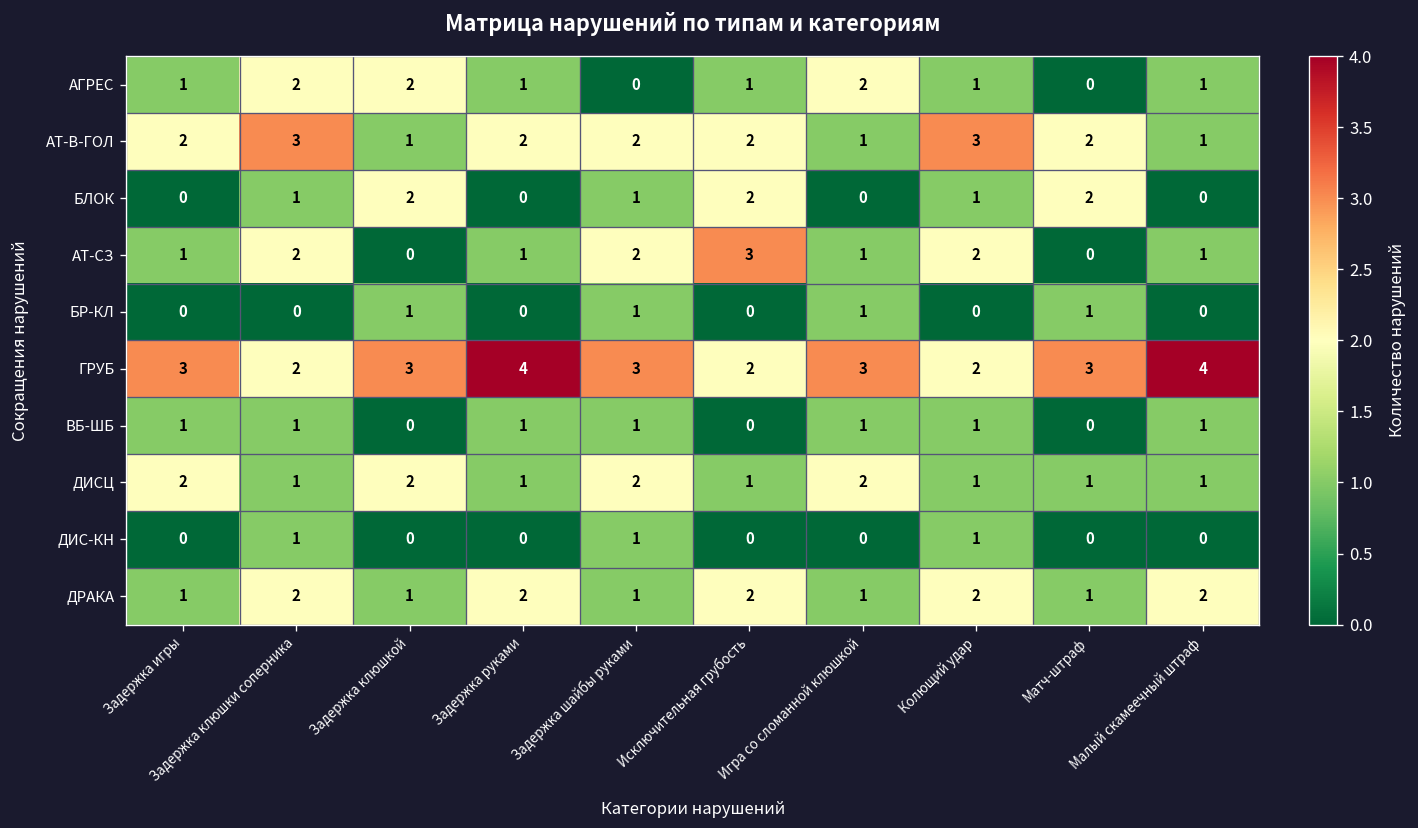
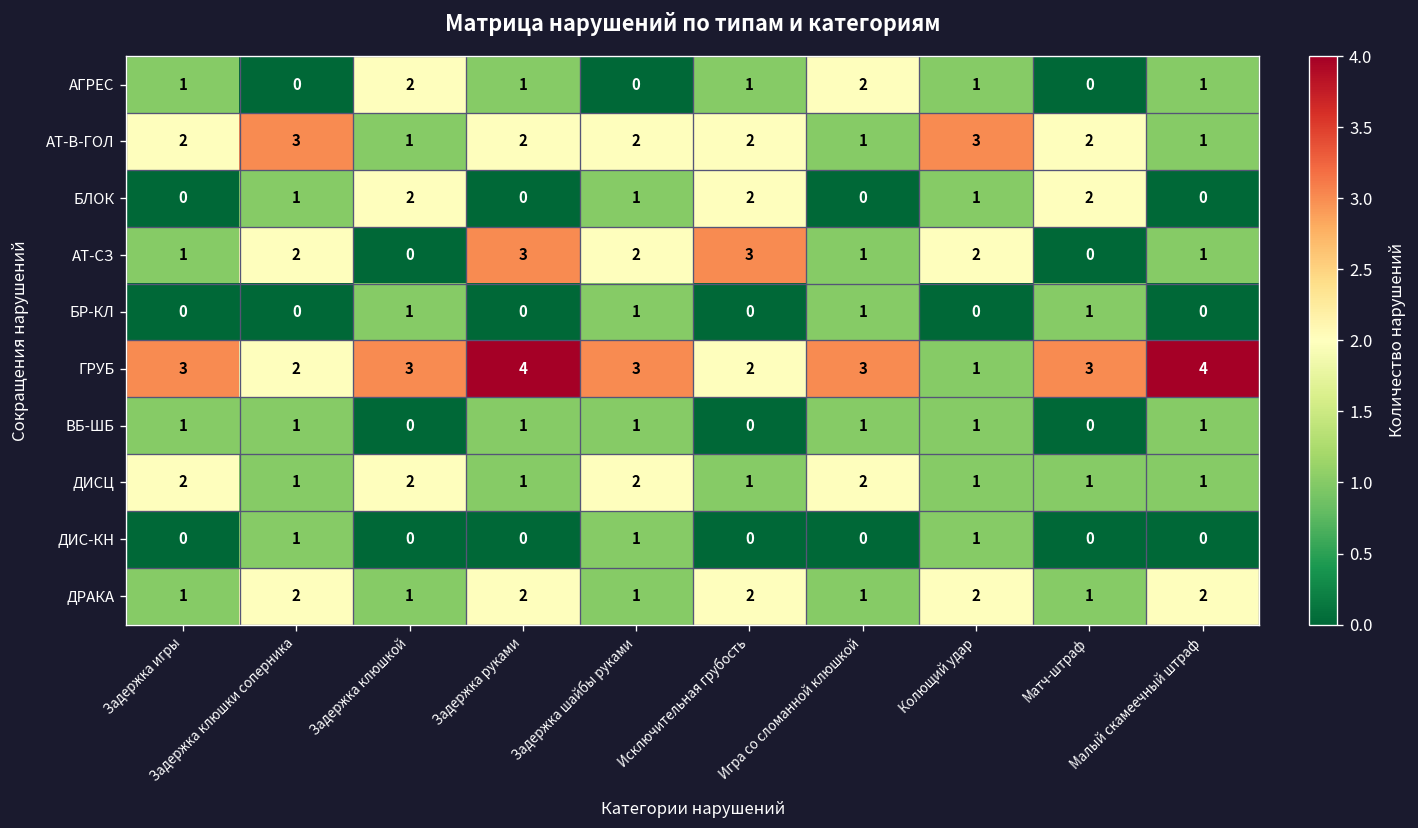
  {
    "АГРЕС": {
      "Задержка игры": 1,
-     "Задержка клюшки соперника": 2,
+     "Задержка клюшки соперника": 0,
      "Задержка клюшкой": 2,
      "Задержка руками": 1,
      "Задержка шайбы руками": 0,
      "Исключительная грубость": 1,
      "Игра со сломанной клюшкой": 2,
      "Колющий удар": 1,
      "Матч-штраф": 0,
      "Малый скамеечный штраф": 1
    },
    "АТ-В-ГОЛ": {
      "Задержка игры": 2,
      "Задержка клюшки соперника": 3,
      "Задержка клюшкой": 1,
      "Задержка руками": 2,
      "Задержка шайбы руками": 2,
      "Исключительная грубость": 2,
      "Игра со сломанной клюшкой": 1,
      "Колющий удар": 3,
      "Матч-штраф": 2,
      "Малый скамеечный штраф": 1
    },
    "БЛОК": {
      "Задержка игры": 0,
      "Задержка клюшки соперника": 1,
      "Задержка клюшкой": 2,
      "Задержка руками": 0,
      "Задержка шайбы руками": 1,
      "Исключительная грубость": 2,
      "Игра со сломанной клюшкой": 0,
      "Колющий удар": 1,
      "Матч-штраф": 2,
      "Малый скамеечный штраф": 0
    },
    "АТ-СЗ": {
      "Задержка игры": 1,
      "Задержка клюшки соперника": 2,
      "Задержка клюшкой": 0,
-     "Задержка руками": 1,
+     "Задержка руками": 3,
      "Задержка шайбы руками": 2,
      "Исключительная грубость": 3,
      "Игра со сломанной клюшкой": 1,
      "Колющий удар": 2,
      "Матч-штраф": 0,
      "Малый скамеечный штраф": 1
    },
    "БР-КЛ": {
      "Задержка игры": 0,
      "Задержка клюшки соперника": 0,
      "Задержка клюшкой": 1,
      "Задержка руками": 0,
      "Задержка шайбы руками": 1,
      "Исключительная грубость": 0,
      "Игра со сломанной клюшкой": 1,
      "Колющий удар": 0,
      "Матч-штраф": 1,
      "Малый скамеечный штраф": 0
    },
    "ГРУБ": {
      "Задержка игры": 3,
      "Задержка клюшки соперника": 2,
      "Задержка клюшкой": 3,
      "Задержка руками": 4,
      "Задержка шайбы руками": 3,
      "Исключительная грубость": 2,
      "Игра со сломанной клюшкой": 3,
-     "Колющий удар": 2,
+     "Колющий удар": 1,
      "Матч-штраф": 3,
      "Малый скамеечный штраф": 4
    },
    "ВБ-ШБ": {
      "Задержка игры": 1,
      "Задержка клюшки соперника": 1,
      "Задержка клюшкой": 0,
      "Задержка руками": 1,
      "Задержка шайбы руками": 1,
      "Исключительная грубость": 0,
      "Игра со сломанной клюшкой": 1,
      "Колющий удар": 1,
      "Матч-штраф": 0,
      "Малый скамеечный штраф": 1
    },
    "ДИСЦ": {
      "Задержка игры": 2,
      "Задержка клюшки соперника": 1,
      "Задержка клюшкой": 2,
      "Задержка руками": 1,
      "Задержка шайбы руками": 2,
      "Исключительная грубость": 1,
      "Игра со сломанной клюшкой": 2,
      "Колющий удар": 1,
      "Матч-штраф": 1,
      "Малый скамеечный штраф": 1
    },
    "ДИС-КН": {
      "Задержка игры": 0,
      "Задержка клюшки соперника": 1,
      "Задержка клюшкой": 0,
      "Задержка руками": 0,
      "Задержка шайбы руками": 1,
      "Исключительная грубость": 0,
      "Игра со сломанной клюшкой": 0,
      "Колющий удар": 1,
      "Матч-штраф": 0,
      "Малый скамеечный штраф": 0
    },
    "ДРАКА": {
      "Задержка игры": 1,
      "Задержка клюшки соперника": 2,
      "Задержка клюшкой": 1,
      "Задержка руками": 2,
      "Задержка шайбы руками": 1,
      "Исключительная грубость": 2,
      "Игра со сломанной клюшкой": 1,
      "Колющий удар": 2,
      "Матч-штраф": 1,
      "Малый скамеечный штраф": 2
    }
  }
